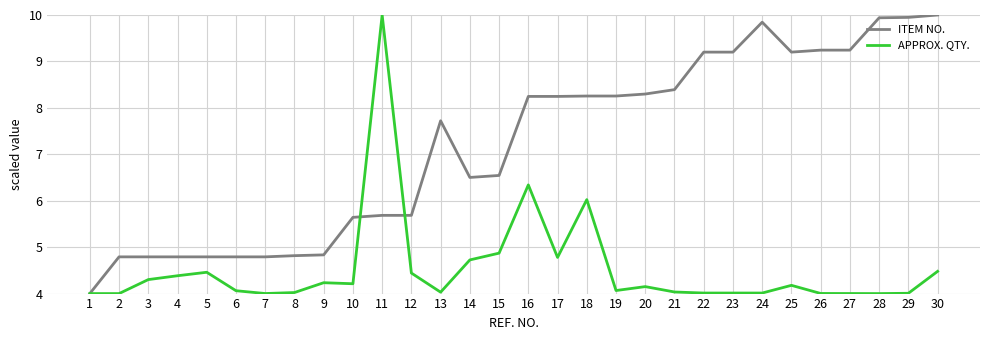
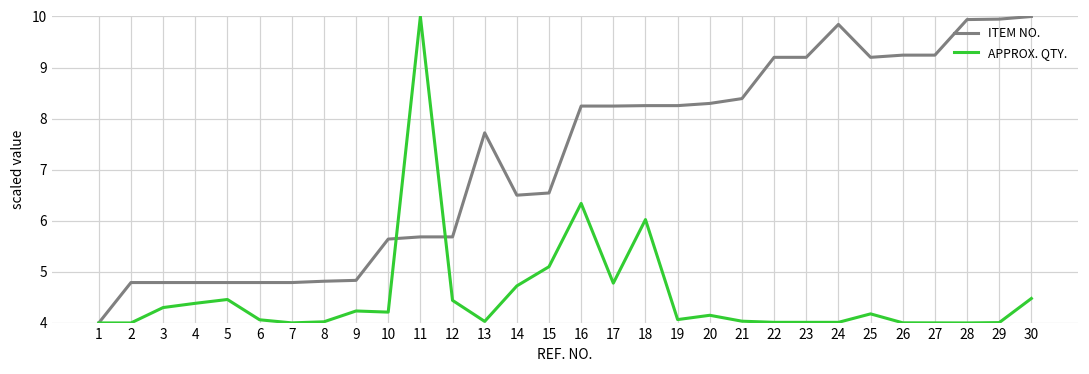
  {
    "ITEM NO.": {
      "2": 4.8,
      "3": 4.8,
      "4": 4.8,
      "5": 4.8,
      "6": 4.8,
      "7": 4.8,
      "8": 4.8,
      "9": 4.8,
      "10": 5.6,
      "11": 5.7,
      "12": 5.7,
      "13": 7.7,
      "14": 6.5,
      "15": 6.5,
      "16": 8.2,
      "17": 8.2,
      "18": 8.3,
      "19": 8.3,
      "20": 8.3,
      "21": 8.4,
      "22": 9.2,
      "23": 9.2,
      "24": 9.8,
      "25": 9.2,
      "26": 9.2,
      "27": 9.2,
      "28": 9.9,
      "29": 9.9,
      "30": 10.0
    },
    "APPROX. QTY.": {
      "2": 4.0,
      "3": 4.3,
      "4": 4.4,
      "5": 4.5,
      "6": 4.1,
      "7": 4.0,
      "8": 4.0,
      "9": 4.2,
      "10": 4.2,
      "11": 10.0,
      "12": 4.4,
      "13": 4.0,
      "14": 4.7,
-     "15": 4.9,
+     "15": 5.1,
      "16": 6.3,
      "17": 4.8,
      "18": 6.0,
      "19": 4.1,
      "20": 4.2,
      "21": 4.0,
      "22": 4.0,
      "23": 4.0,
      "24": 4.0,
      "25": 4.2,
      "26": 4.0,
      "27": 4.0,
      "28": 4.0,
      "29": 4.0,
      "30": 4.5
    }
  }
